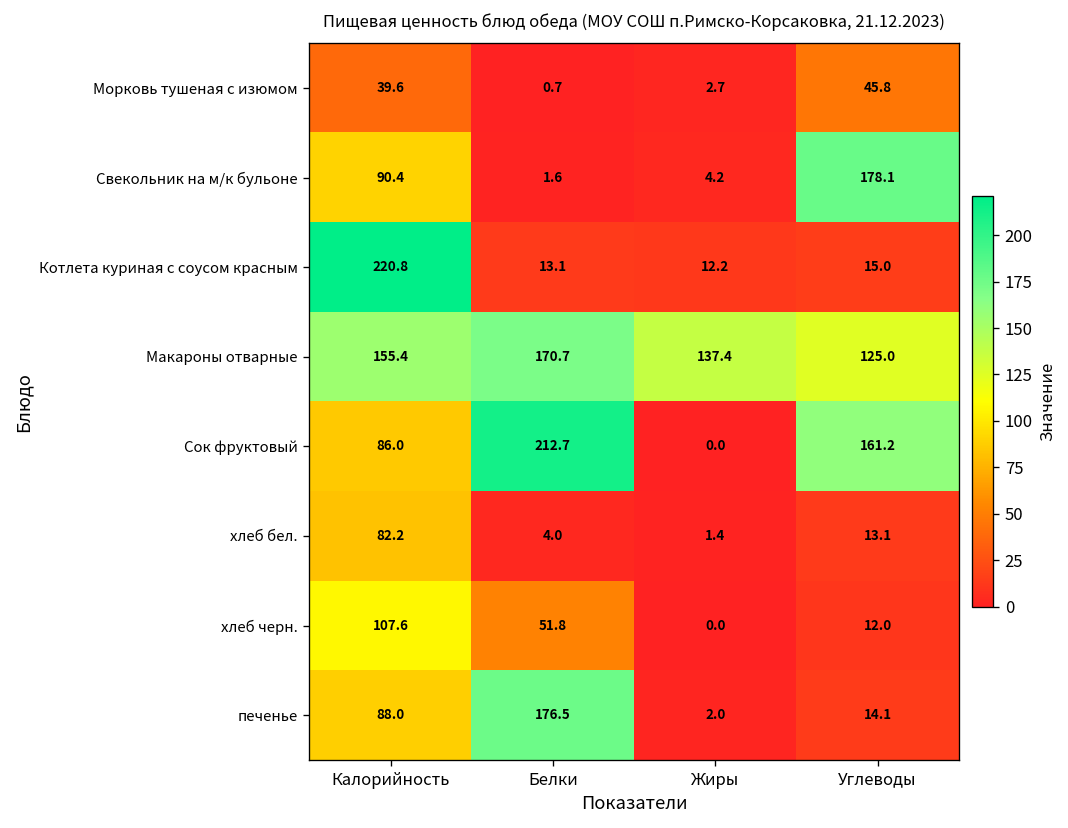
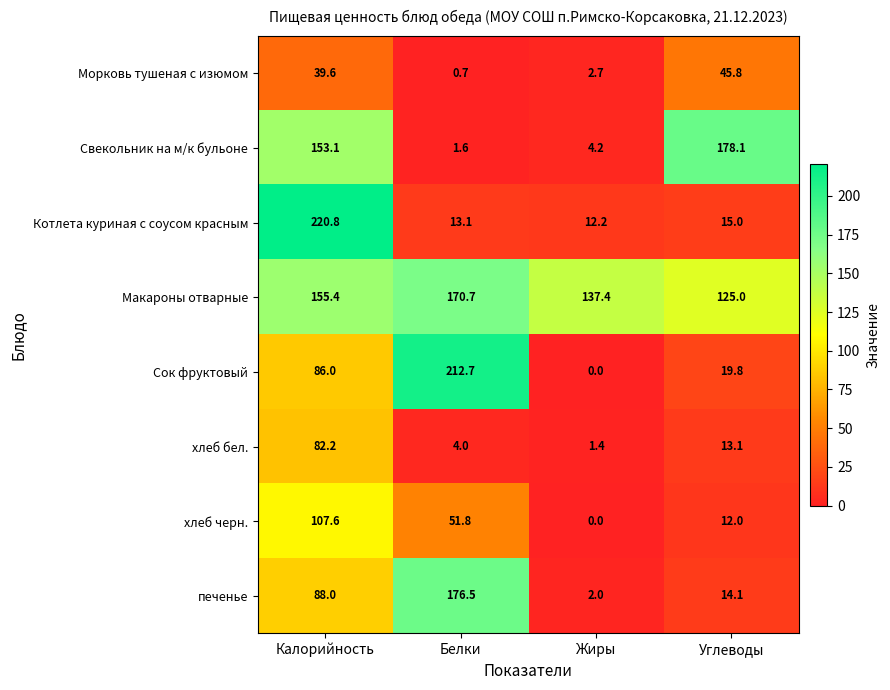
  {
    "Морковь тушеная с изюмом": {
      "Калорийность": 39.6,
      "Белки": 0.7,
      "Жиры": 2.7,
      "Углеводы": 45.8
    },
    "Свекольник на м/к бульоне": {
-     "Калорийность": 90.4,
+     "Калорийность": 153.1,
      "Белки": 1.6,
      "Жиры": 4.2,
      "Углеводы": 178.1
    },
    "Котлета куриная с соусом красным": {
      "Калорийность": 220.8,
      "Белки": 13.1,
      "Жиры": 12.2,
      "Углеводы": 15.0
    },
    "Макароны отварные": {
      "Калорийность": 155.4,
      "Белки": 170.7,
      "Жиры": 137.4,
      "Углеводы": 125.0
    },
    "Сок фруктовый": {
      "Калорийность": 86.0,
      "Белки": 212.7,
      "Жиры": 0.0,
-     "Углеводы": 161.2
+     "Углеводы": 19.8
    },
    "хлеб бел.": {
      "Калорийность": 82.2,
      "Белки": 4.0,
      "Жиры": 1.4,
      "Углеводы": 13.1
    },
    "хлеб черн.": {
      "Калорийность": 107.6,
      "Белки": 51.8,
      "Жиры": 0.0,
      "Углеводы": 12.0
    },
    "печенье": {
      "Калорийность": 88.0,
      "Белки": 176.5,
      "Жиры": 2.0,
      "Углеводы": 14.1
    }
  }
